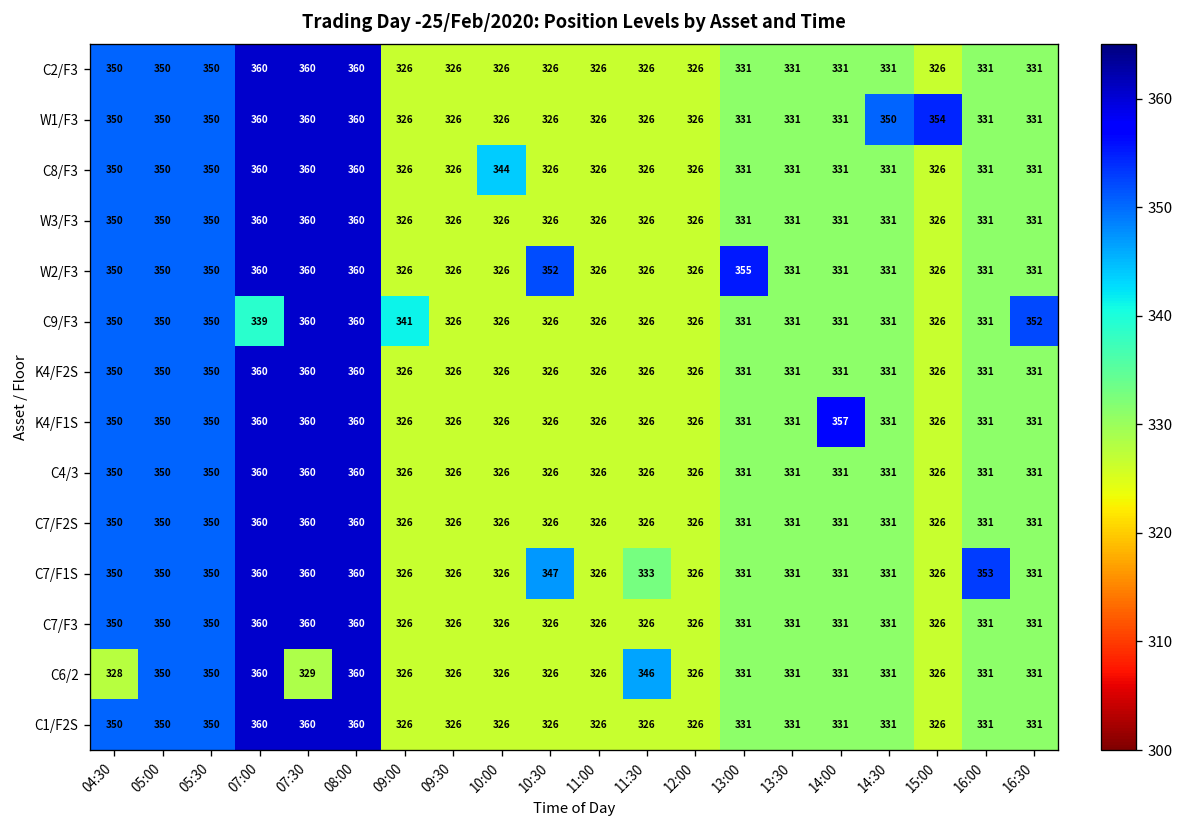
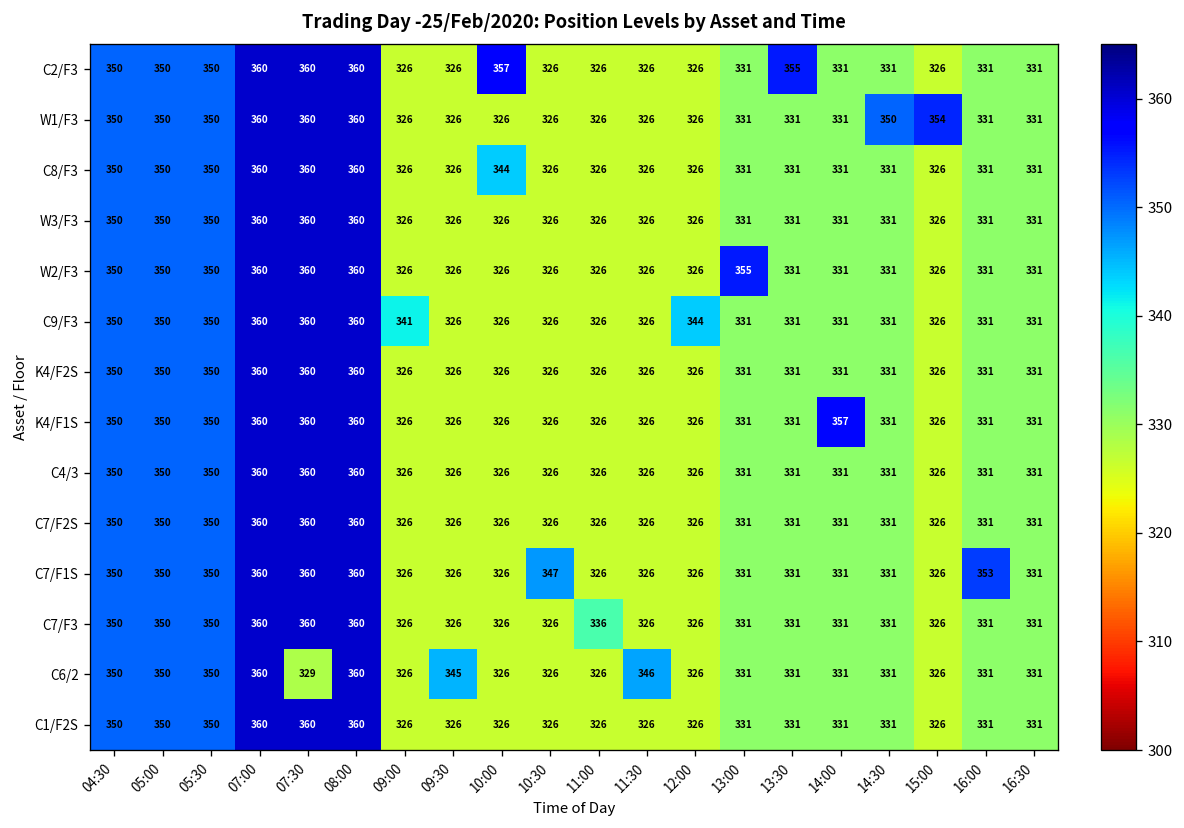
  {
    "C2/F3": {
      "04:30": 350,
      "05:00": 350,
      "05:30": 350,
      "07:00": 360,
      "07:30": 360,
      "08:00": 360,
      "09:00": 326,
      "09:30": 326,
-     "10:00": 326,
+     "10:00": 357,
      "10:30": 326,
      "11:00": 326,
      "11:30": 326,
      "12:00": 326,
      "13:00": 331,
-     "13:30": 331,
+     "13:30": 355,
      "14:00": 331,
      "14:30": 331,
      "15:00": 326,
      "16:00": 331,
      "16:30": 331
    },
    "W2/F3": {
      "04:30": 350,
      "05:00": 350,
      "05:30": 350,
      "07:00": 360,
      "07:30": 360,
      "08:00": 360,
      "09:00": 326,
      "09:30": 326,
      "10:00": 326,
-     "10:30": 352,
+     "10:30": 326,
      "11:00": 326,
      "11:30": 326,
      "12:00": 326,
      "13:00": 355,
      "13:30": 331,
      "14:00": 331,
      "14:30": 331,
      "15:00": 326,
      "16:00": 331,
      "16:30": 331
    },
    "C9/F3": {
      "04:30": 350,
      "05:00": 350,
      "05:30": 350,
-     "07:00": 339,
+     "07:00": 360,
      "07:30": 360,
      "08:00": 360,
      "09:00": 341,
      "09:30": 326,
      "10:00": 326,
      "10:30": 326,
      "11:00": 326,
      "11:30": 326,
-     "12:00": 326,
+     "12:00": 344,
      "13:00": 331,
      "13:30": 331,
      "14:00": 331,
      "14:30": 331,
      "15:00": 326,
      "16:00": 331,
-     "16:30": 352
+     "16:30": 331
    },
    "C7/F1S": {
      "04:30": 350,
      "05:00": 350,
      "05:30": 350,
      "07:00": 360,
      "07:30": 360,
      "08:00": 360,
      "09:00": 326,
      "09:30": 326,
      "10:00": 326,
      "10:30": 347,
      "11:00": 326,
-     "11:30": 333,
+     "11:30": 326,
      "12:00": 326,
      "13:00": 331,
      "13:30": 331,
      "14:00": 331,
      "14:30": 331,
      "15:00": 326,
      "16:00": 353,
      "16:30": 331
    },
    "C7/F3": {
      "04:30": 350,
      "05:00": 350,
      "05:30": 350,
      "07:00": 360,
      "07:30": 360,
      "08:00": 360,
      "09:00": 326,
      "09:30": 326,
      "10:00": 326,
      "10:30": 326,
-     "11:00": 326,
+     "11:00": 336,
      "11:30": 326,
      "12:00": 326,
      "13:00": 331,
      "13:30": 331,
      "14:00": 331,
      "14:30": 331,
      "15:00": 326,
      "16:00": 331,
      "16:30": 331
    },
    "C6/2": {
-     "04:30": 328,
+     "04:30": 350,
      "05:00": 350,
      "05:30": 350,
      "07:00": 360,
      "07:30": 329,
      "08:00": 360,
      "09:00": 326,
-     "09:30": 326,
+     "09:30": 345,
      "10:00": 326,
      "10:30": 326,
      "11:00": 326,
      "11:30": 346,
      "12:00": 326,
      "13:00": 331,
      "13:30": 331,
      "14:00": 331,
      "14:30": 331,
      "15:00": 326,
      "16:00": 331,
      "16:30": 331
    }
  }
